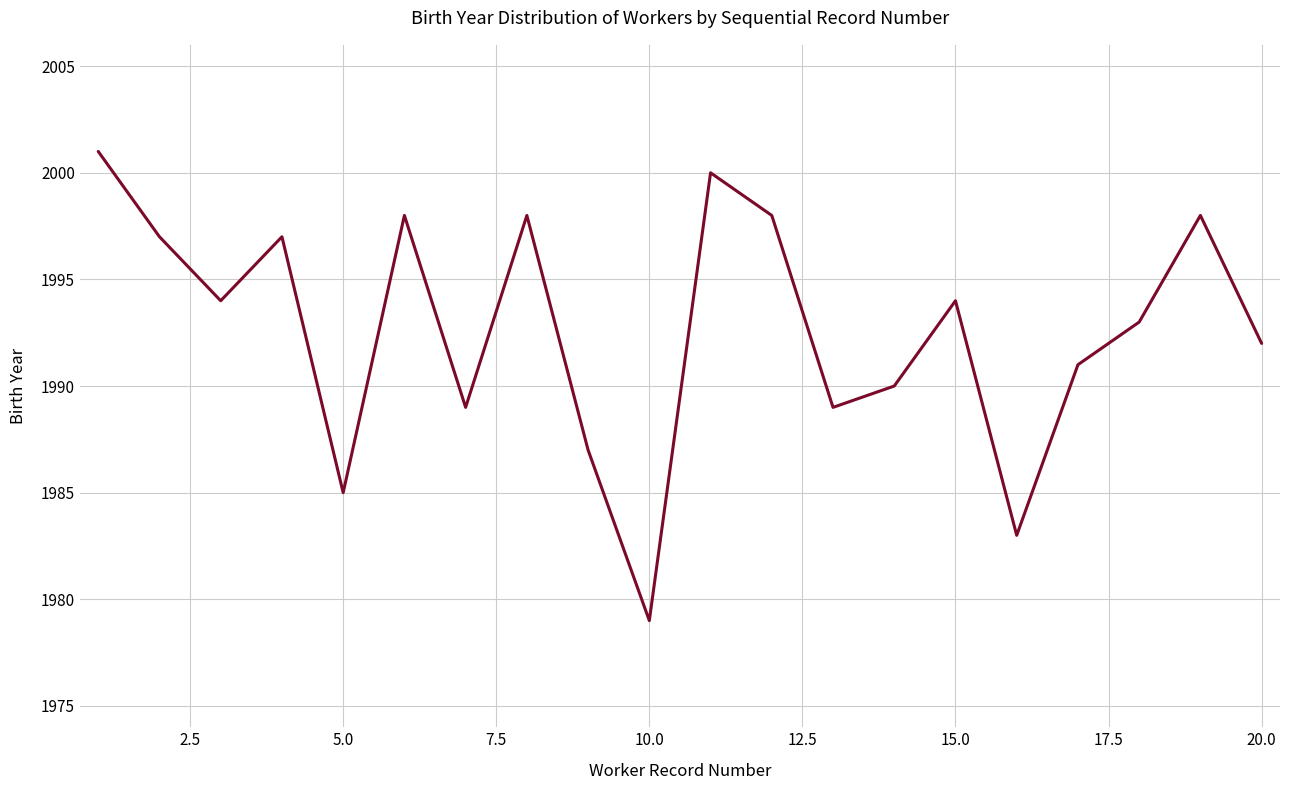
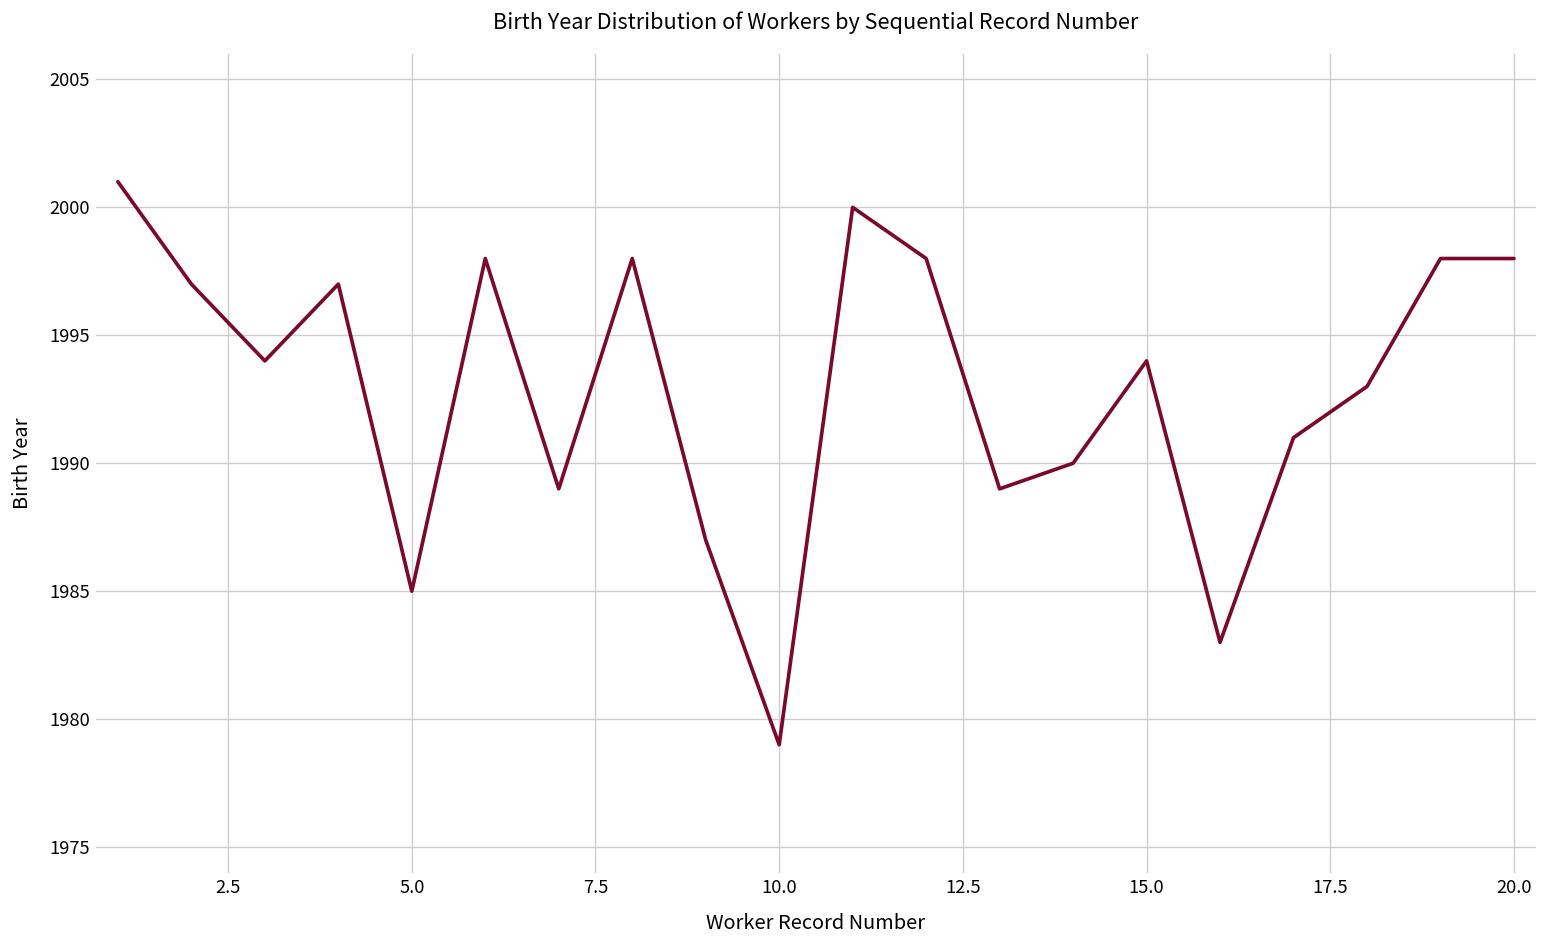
  {
    "5.0": 1985,
    "10.0": 1979,
    "15.0": 1994,
-   "20.0": 1992
+   "20.0": 1998
  }
